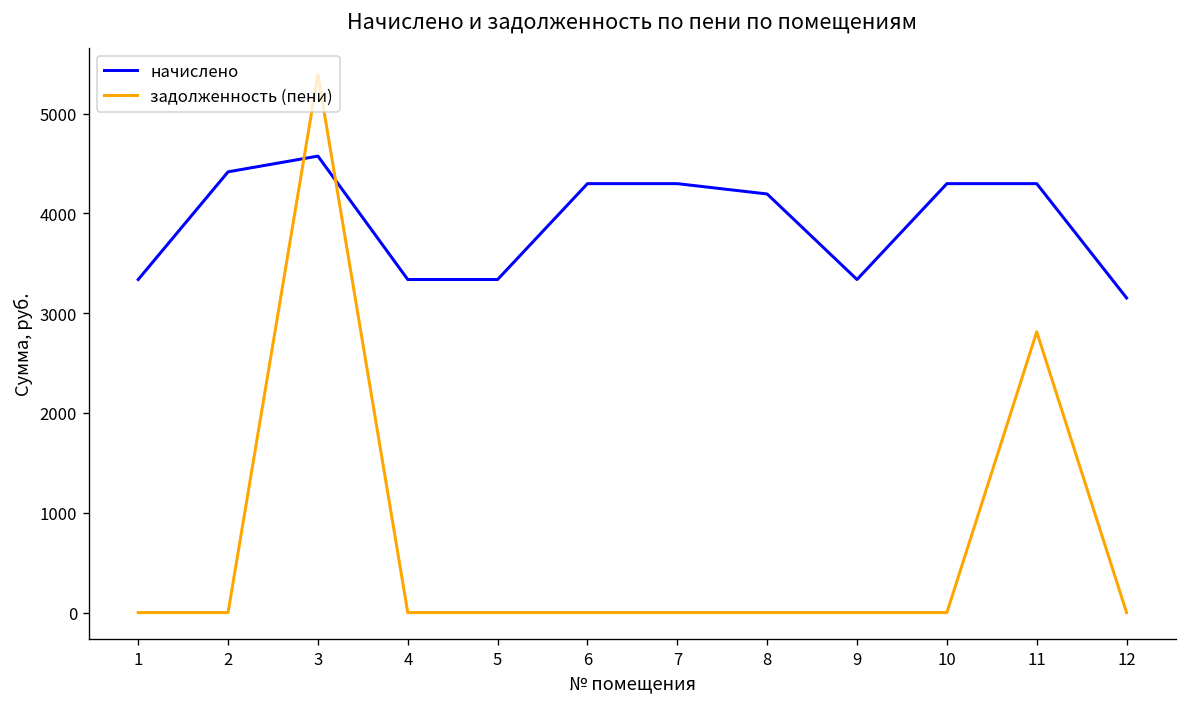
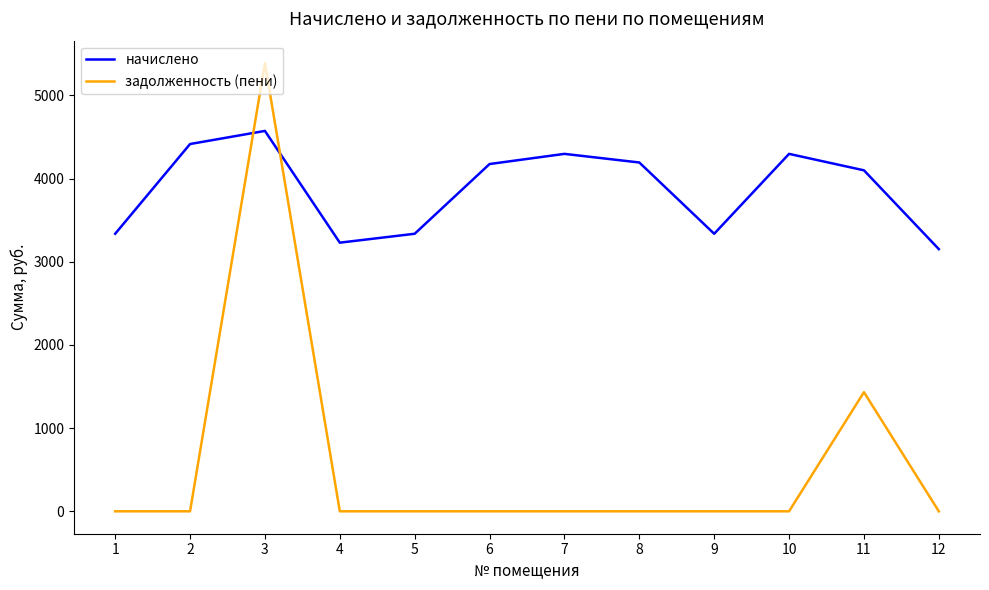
  {
    "начислено": {
      "1": 3300,
      "2": 4400,
      "3": 4600,
-     "4": 3300,
+     "4": 3200,
      "5": 3300,
-     "6": 4300,
+     "6": 4200,
      "7": 4300,
      "8": 4200,
      "9": 3300,
      "10": 4300,
-     "11": 4300,
+     "11": 4100,
      "12": 3200
    },
    "задолженность (пени)": {
      "1": 0,
      "2": 0,
      "4": 0,
      "5": 0,
      "6": 0,
      "7": 0,
      "8": 0,
      "9": 0,
      "10": 0,
-     "11": 2800,
+     "11": 1400,
      "12": 0
    }
  }
